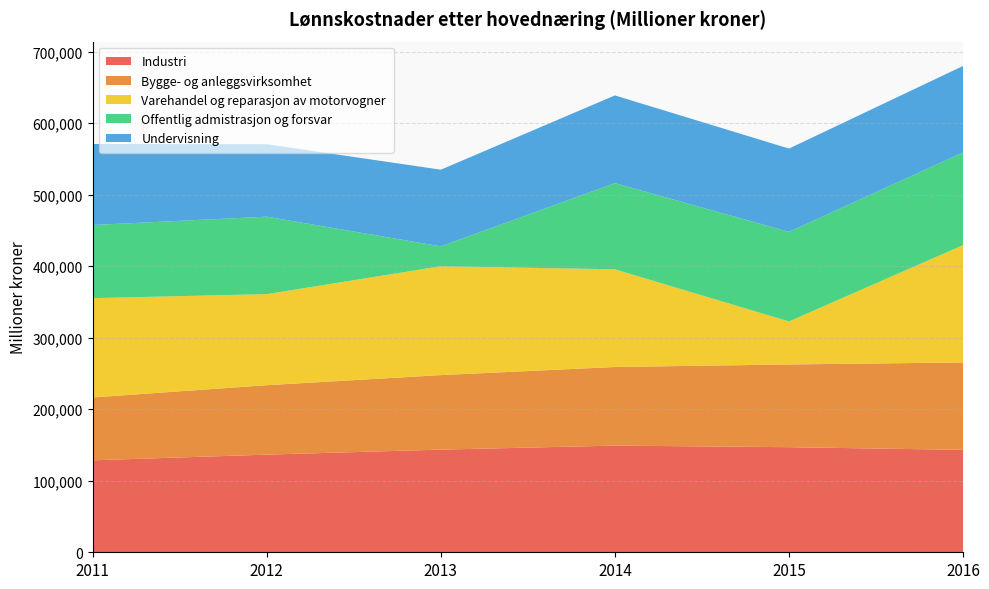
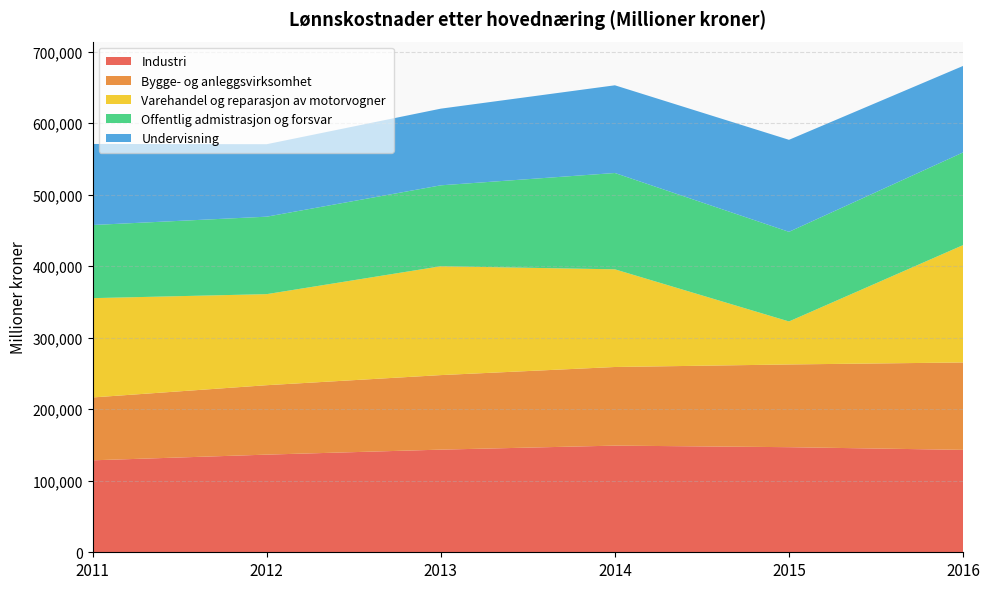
  {
    "Varehandel og reparasjon av motorvogner": {
      "2011": "140,000",
      "2012": "130,000",
      "2013": "150,000",
      "2014": "140,000",
      "2015": "60,000",
      "2016": "160,000"
    },
    "Offentlig admistrasjon og forsvar": {
      "2011": "100,000",
      "2012": "110,000",
-     "2013": "30,000",
-     "2014": "120,000",
+     "2013": "110,000",
+     "2014": "130,000",
      "2015": "130,000",
      "2016": "130,000"
    },
    "Undervisning": {
      "2011": "110,000",
      "2013": "110,000",
      "2014": "120,000",
-     "2015": "120,000",
+     "2015": "130,000",
      "2016": "120,000"
    }
  }
